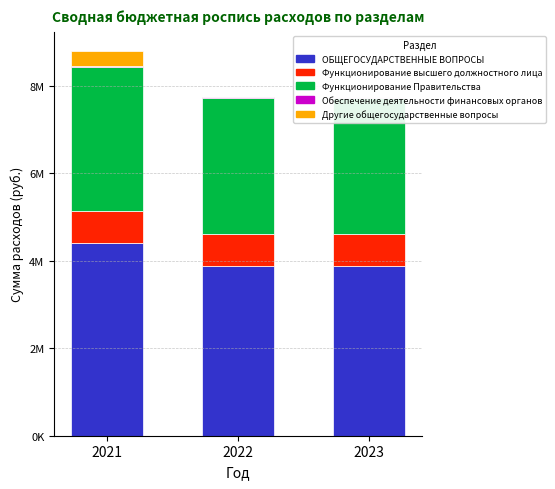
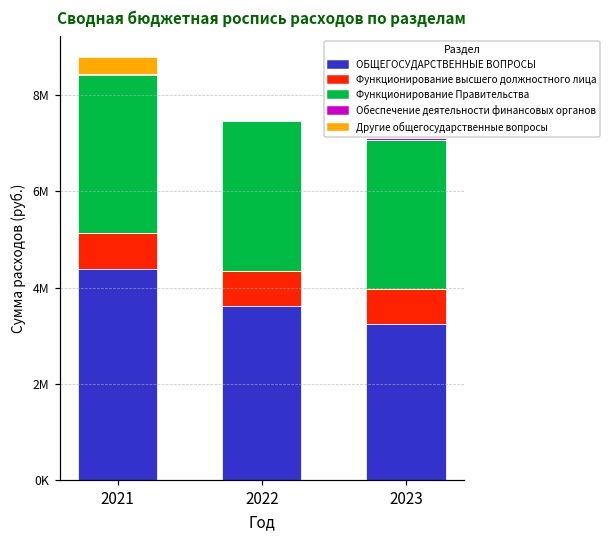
  {
    "ОБЩЕГОСУДАРСТВЕННЫЕ ВОПРОСЫ": {
      "2021": 4400000,
-     "2022": 3900000,
-     "2023": 3900000
+     "2022": 3600000,
+     "2023": 3200000
    },
    "Функционирование высшего должностного лица": {
      "2021": 700000,
      "2022": 700000,
      "2023": 700000
    },
    "Функционирование Правительства": {
      "2021": 3300000,
      "2022": 3100000
    },
    "Другие общегосударственные вопросы": {
      "2021": 300000,
      "2022": 0
    }
  }
